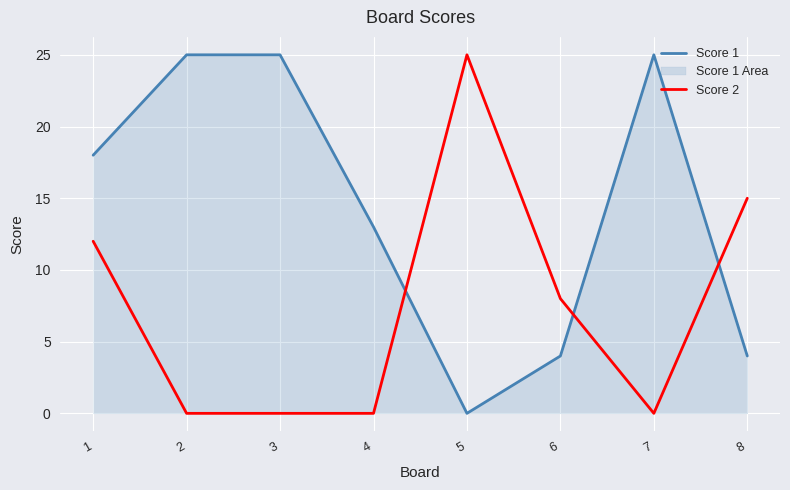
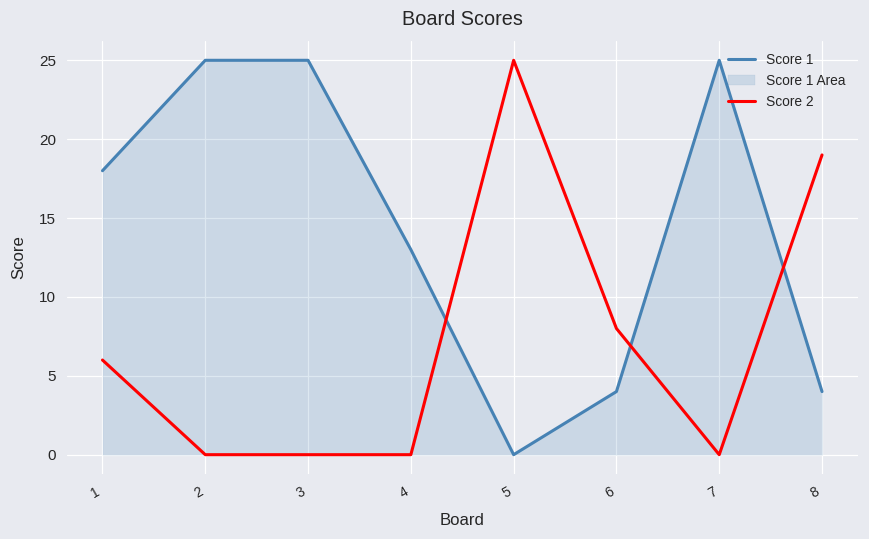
  {
    "Score 1 Area": {
      "1": 18,
      "2": 25,
      "3": 25,
      "4": 13,
      "5": 0,
      "6": 4,
      "7": 25,
      "8": 4
    },
    "Score 2": {
-     "1": 12,
+     "1": 6,
      "2": 0,
      "3": 0,
      "4": 0,
      "5": 25,
      "6": 8,
      "7": 0,
-     "8": 15
+     "8": 19
    }
  }
